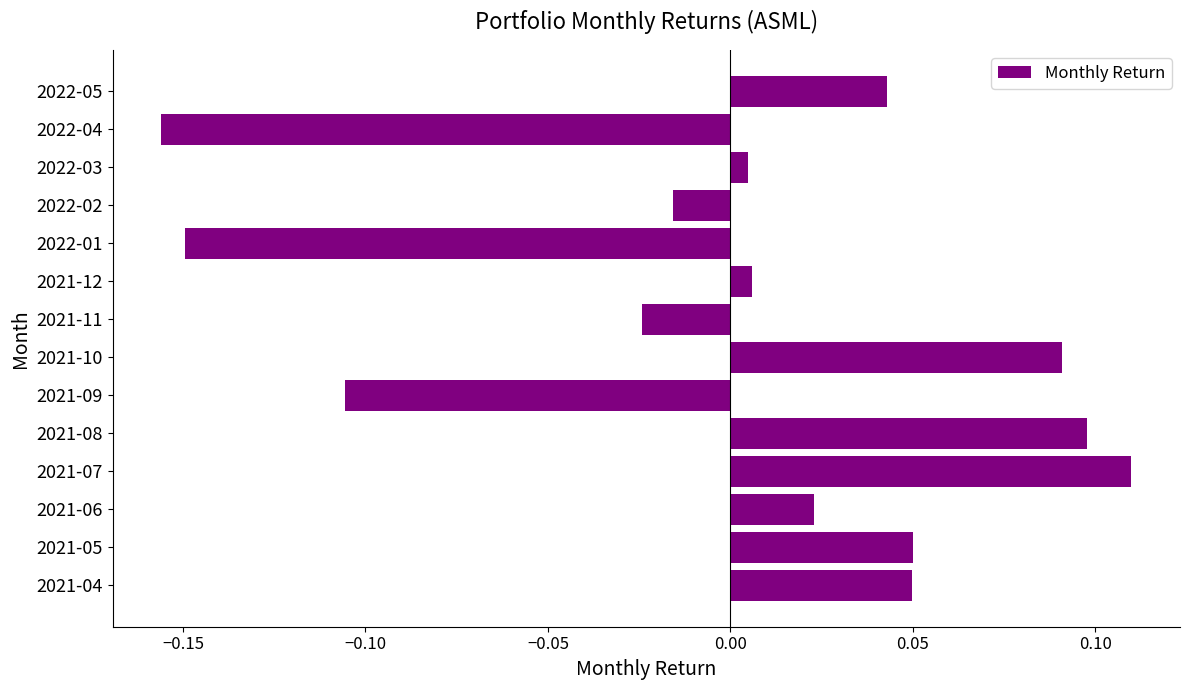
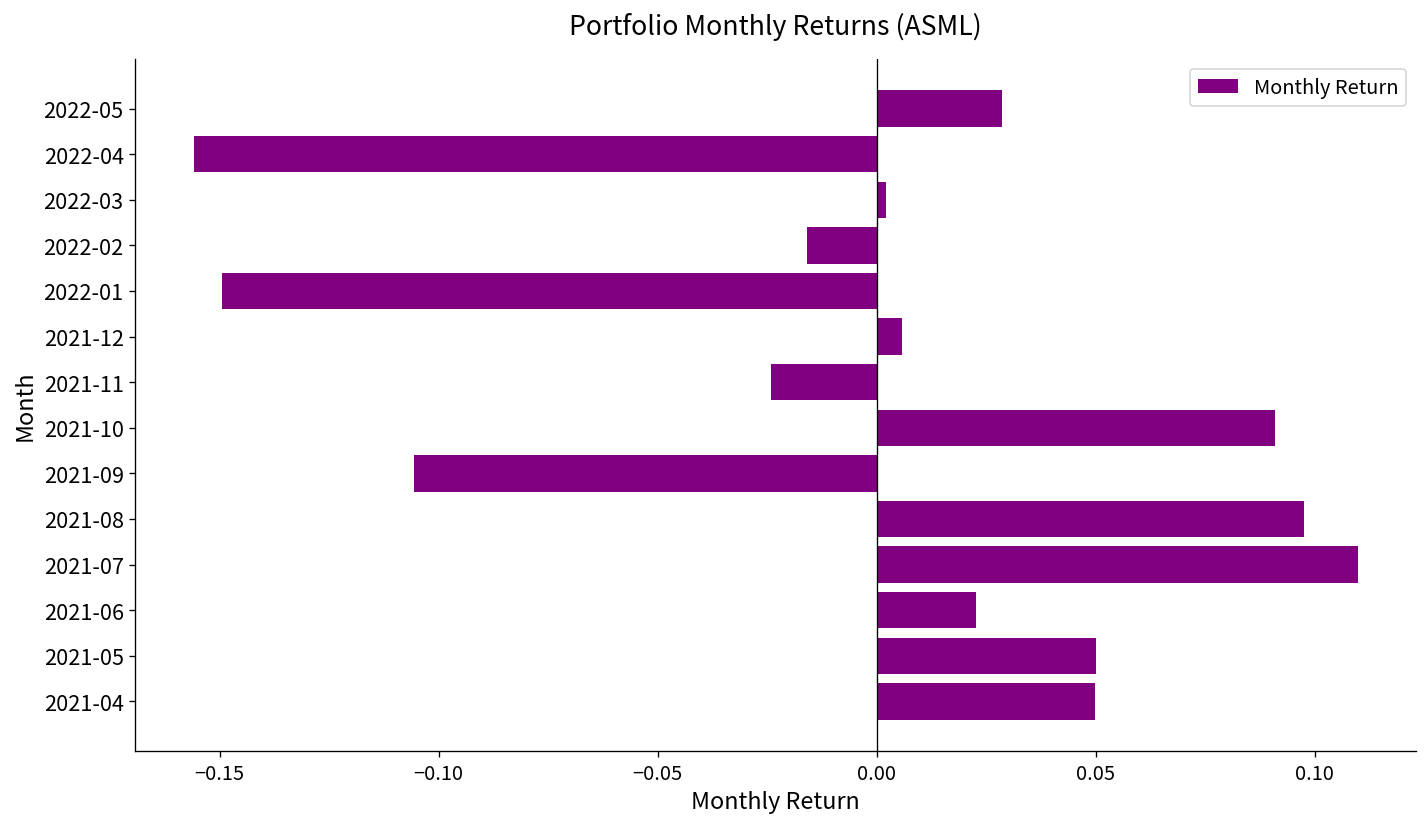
  {
-   "2022-05": 0.043,
+   "2022-05": 0.029,
    "2022-04": -0.156,
-   "2022-03": 0.005,
+   "2022-03": 0.002,
    "2022-02": -0.016,
    "2022-01": -0.149,
    "2021-12": 0.006,
    "2021-11": -0.024,
    "2021-10": 0.091,
    "2021-09": -0.106,
    "2021-08": 0.098,
    "2021-07": 0.110,
    "2021-06": 0.023,
    "2021-05": 0.050,
    "2021-04": 0.050
  }
